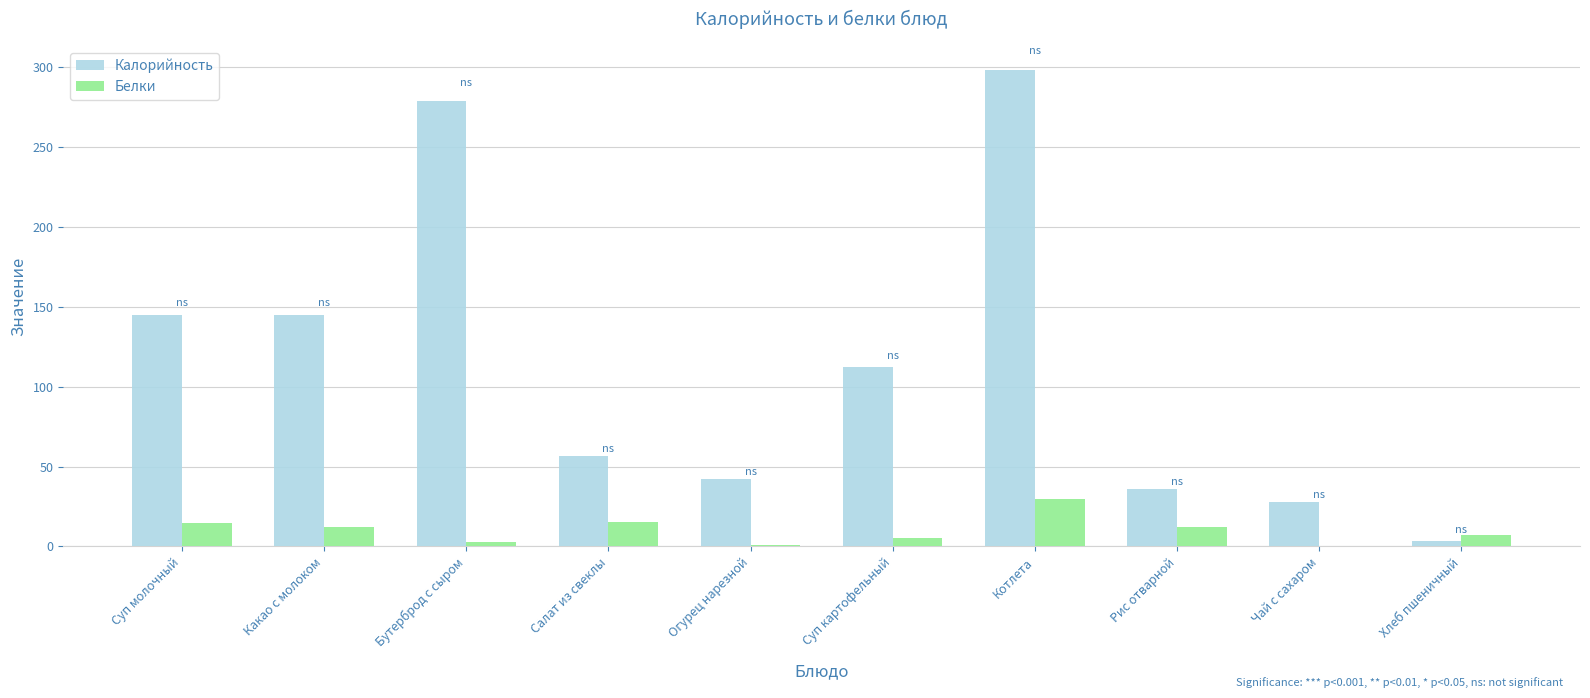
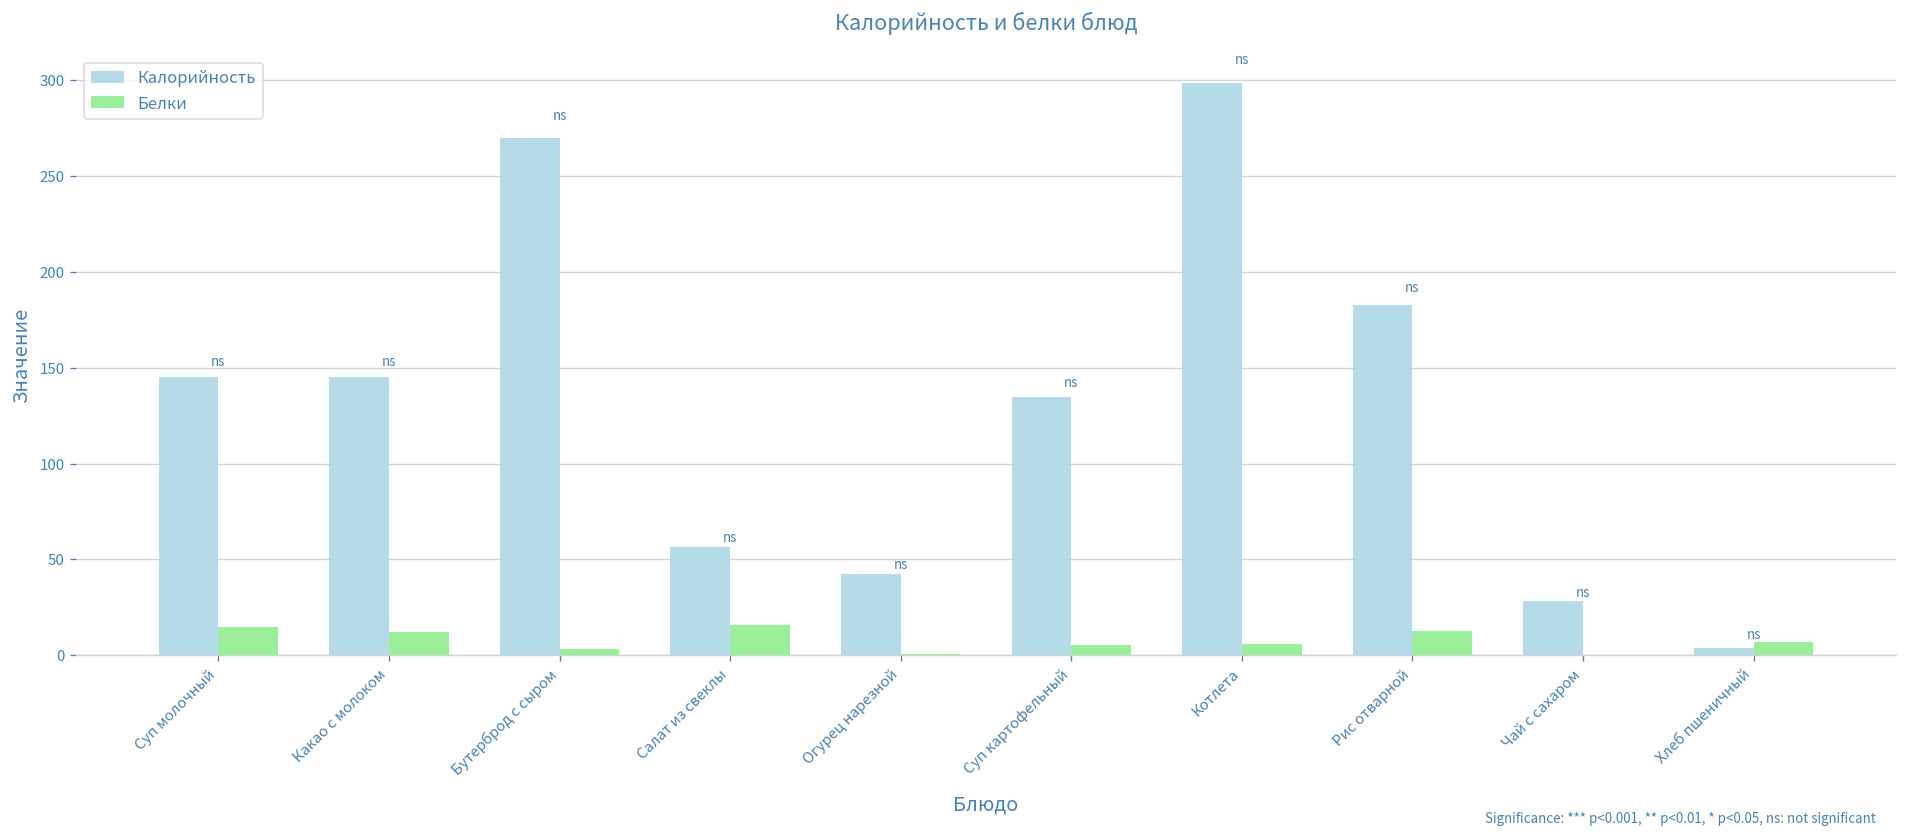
  {
    "Калорийность": {
      "Суп молочный": 145,
      "Какао с молоком": 145,
-     "Бутерброд с сыром": 279,
+     "Бутерброд с сыром": 270,
      "Салат из свеклы": 56,
      "Огурец нарезной": 42,
-     "Суп картофельный": 112,
+     "Суп картофельный": 135,
      "Котлета": 298,
-     "Рис отварной": 36,
+     "Рис отварной": 183,
      "Чай с сахаром": 28,
      "Хлеб пшеничный": 4
    },
    "Белки": {
      "Суп молочный": 15,
      "Какао с молоком": 12,
      "Бутерброд с сыром": 3,
      "Салат из свеклы": 16,
      "Суп картофельный": 5,
-     "Котлета": 30,
+     "Котлета": 6,
      "Рис отварной": 12,
      "Хлеб пшеничный": 7
    }
  }
